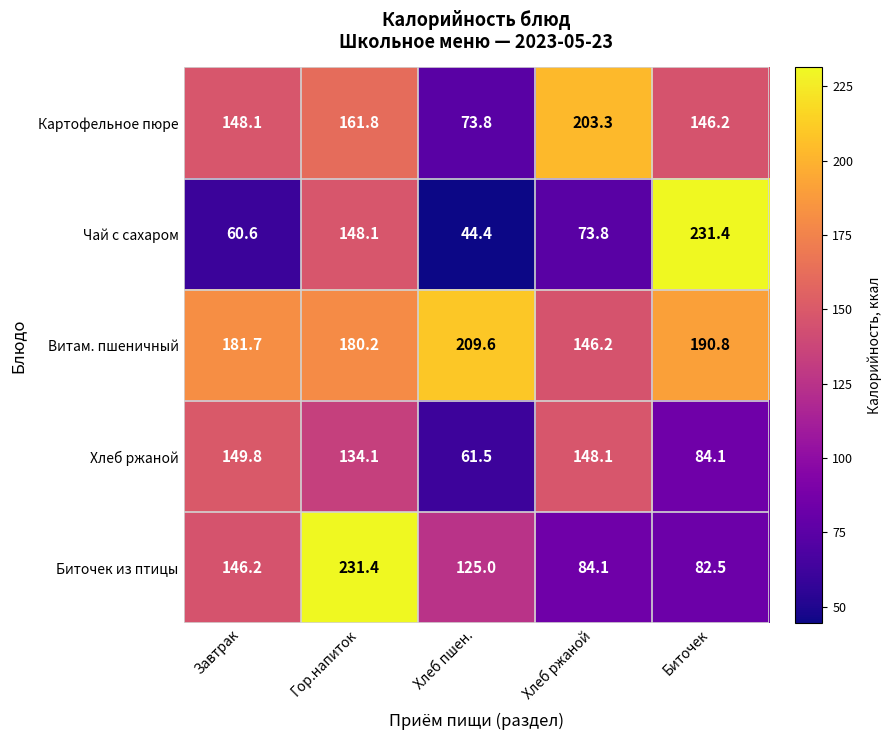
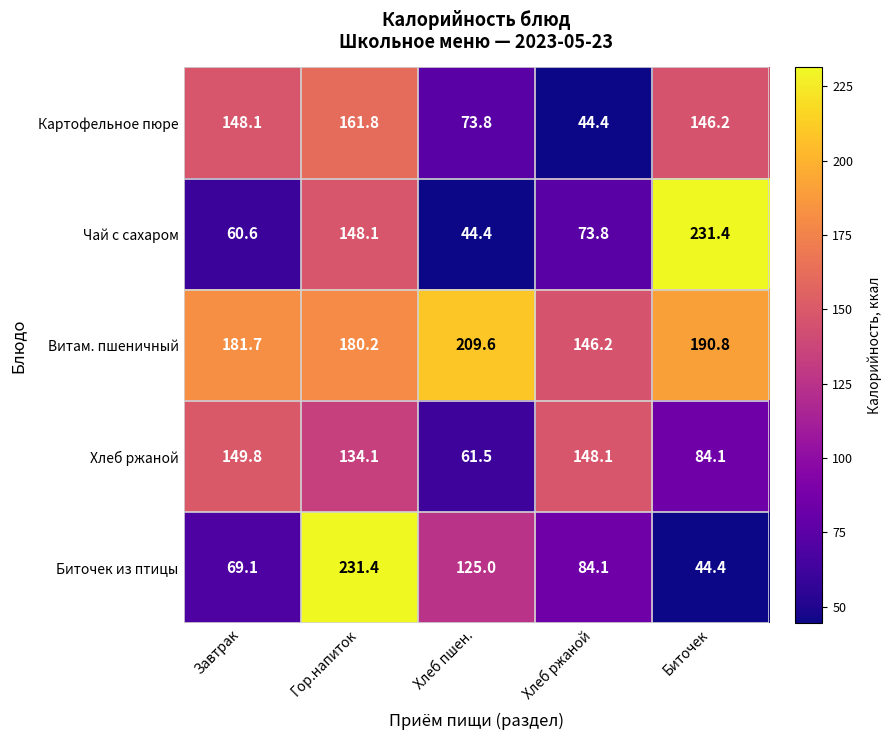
  {
    "Картофельное пюре": {
      "Завтрак": 148.1,
      "Гор.напиток": 161.8,
      "Хлеб пшен.": 73.8,
-     "Хлеб ржаной": 203.3,
+     "Хлеб ржаной": 44.4,
      "Биточек": 146.2
    },
    "Чай с сахаром": {
      "Завтрак": 60.6,
      "Гор.напиток": 148.1,
      "Хлеб пшен.": 44.4,
      "Хлеб ржаной": 73.8,
      "Биточек": 231.4
    },
    "Витам. пшеничный": {
      "Завтрак": 181.7,
      "Гор.напиток": 180.2,
      "Хлеб пшен.": 209.6,
      "Хлеб ржаной": 146.2,
      "Биточек": 190.8
    },
    "Хлеб ржаной": {
      "Завтрак": 149.8,
      "Гор.напиток": 134.1,
      "Хлеб пшен.": 61.5,
      "Хлеб ржаной": 148.1,
      "Биточек": 84.1
    },
    "Биточек из птицы": {
-     "Завтрак": 146.2,
+     "Завтрак": 69.1,
      "Гор.напиток": 231.4,
      "Хлеб пшен.": 125.0,
      "Хлеб ржаной": 84.1,
-     "Биточек": 82.5
+     "Биточек": 44.4
    }
  }
